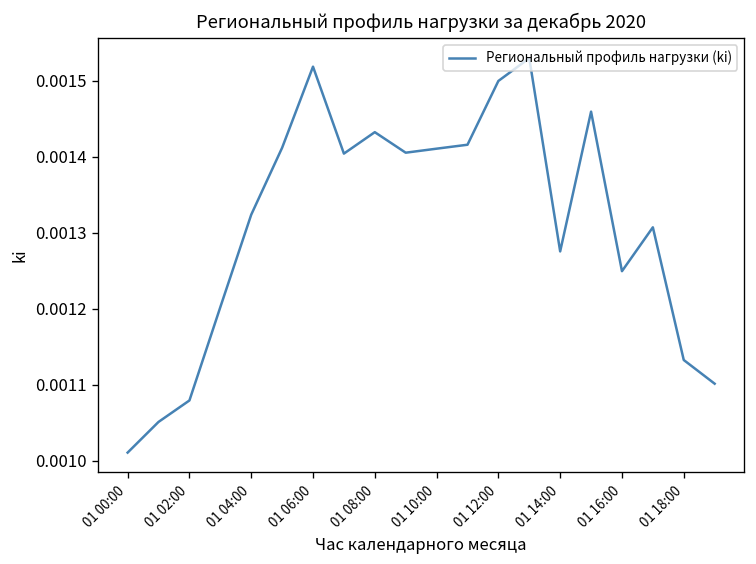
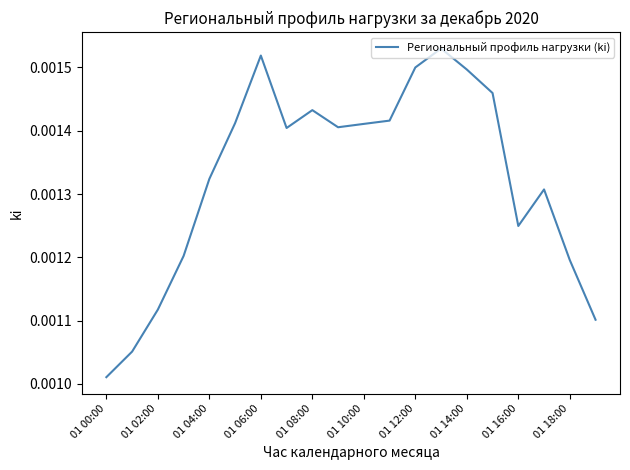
  {
    "01 00:00": 0.00101,
-   "01 02:00": 0.00108,
+   "01 02:00": 0.00112,
    "01 04:00": 0.00132,
    "01 06:00": 0.00152,
    "01 08:00": 0.00143,
    "01 10:00": 0.00141,
    "01 12:00": 0.00150,
-   "01 14:00": 0.00128,
+   "01 14:00": 0.00150,
    "01 16:00": 0.00125,
-   "01 18:00": 0.00113
+   "01 18:00": 0.00120
  }
